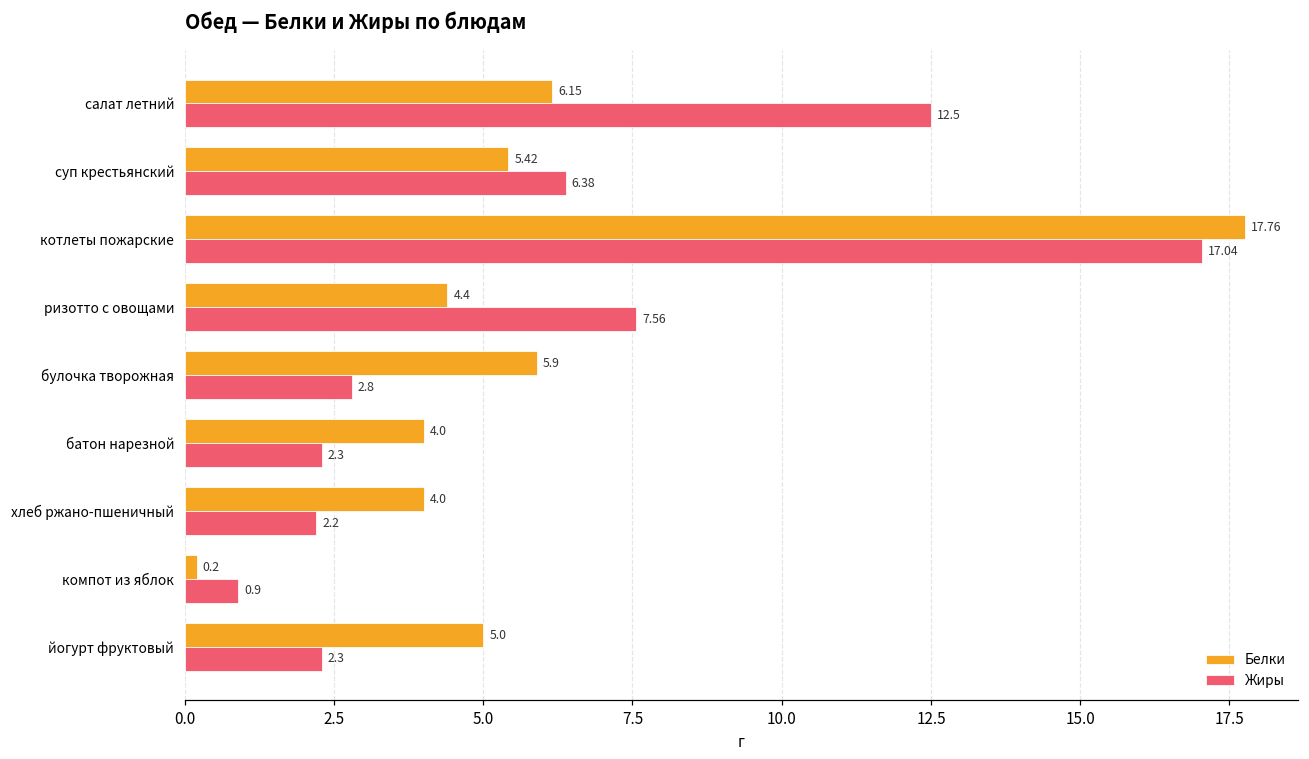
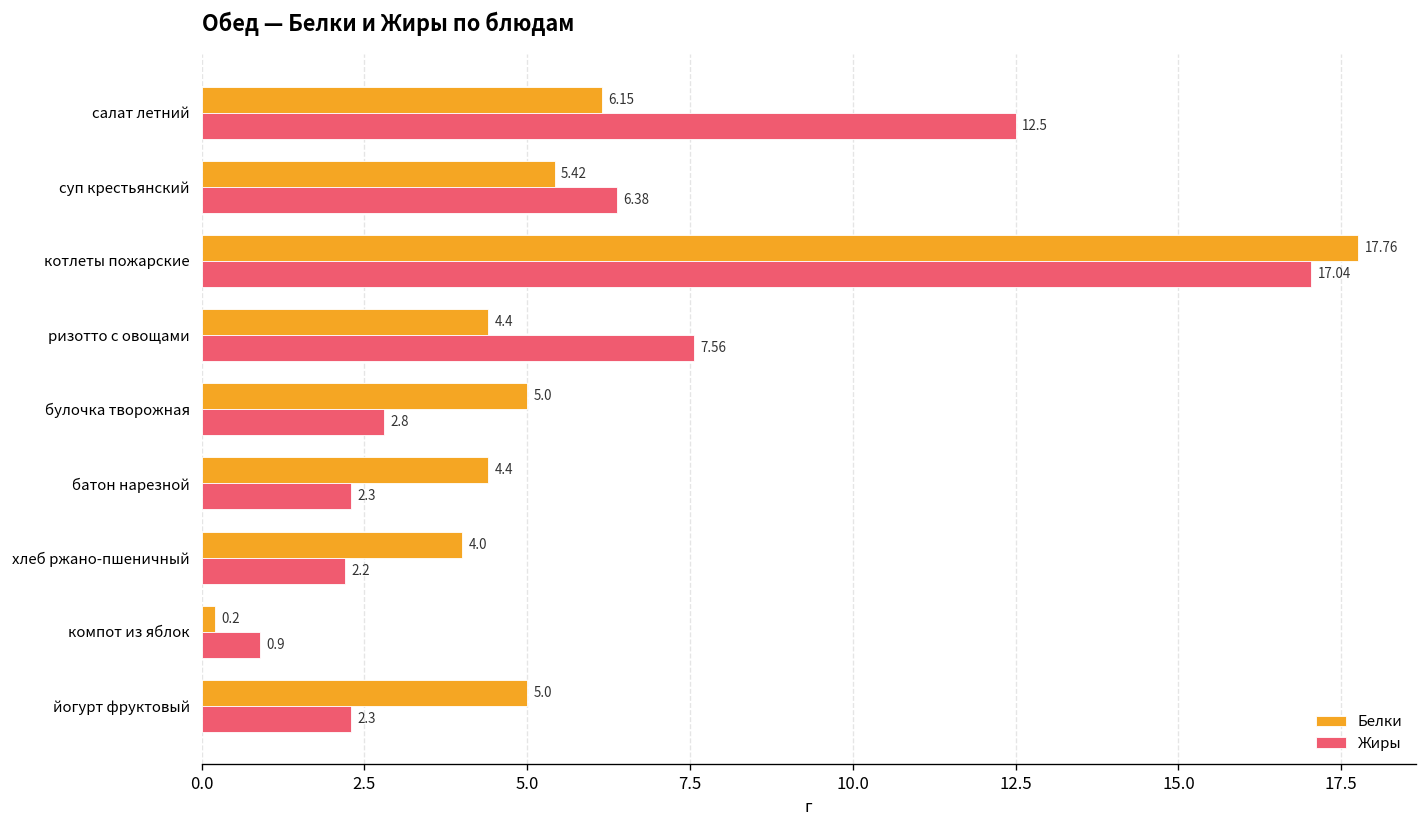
  {
    "Белки": {
      "салат летний": 6.15,
      "суп крестьянский": 5.42,
      "котлеты пожарские": 17.76,
      "ризотто с овощами": 4.4,
-     "булочка творожная": 5.9,
-     "батон нарезной": 4.0,
+     "булочка творожная": 5.0,
+     "батон нарезной": 4.4,
      "хлеб ржано-пшеничный": 4.0,
      "компот из яблок": 0.2,
      "йогурт фруктовый": 5.0
    },
    "Жиры": {
      "салат летний": 12.5,
      "суп крестьянский": 6.38,
      "котлеты пожарские": 17.04,
      "ризотто с овощами": 7.56,
      "булочка творожная": 2.8,
      "батон нарезной": 2.3,
      "хлеб ржано-пшеничный": 2.2,
      "компот из яблок": 0.9,
      "йогурт фруктовый": 2.3
    }
  }
